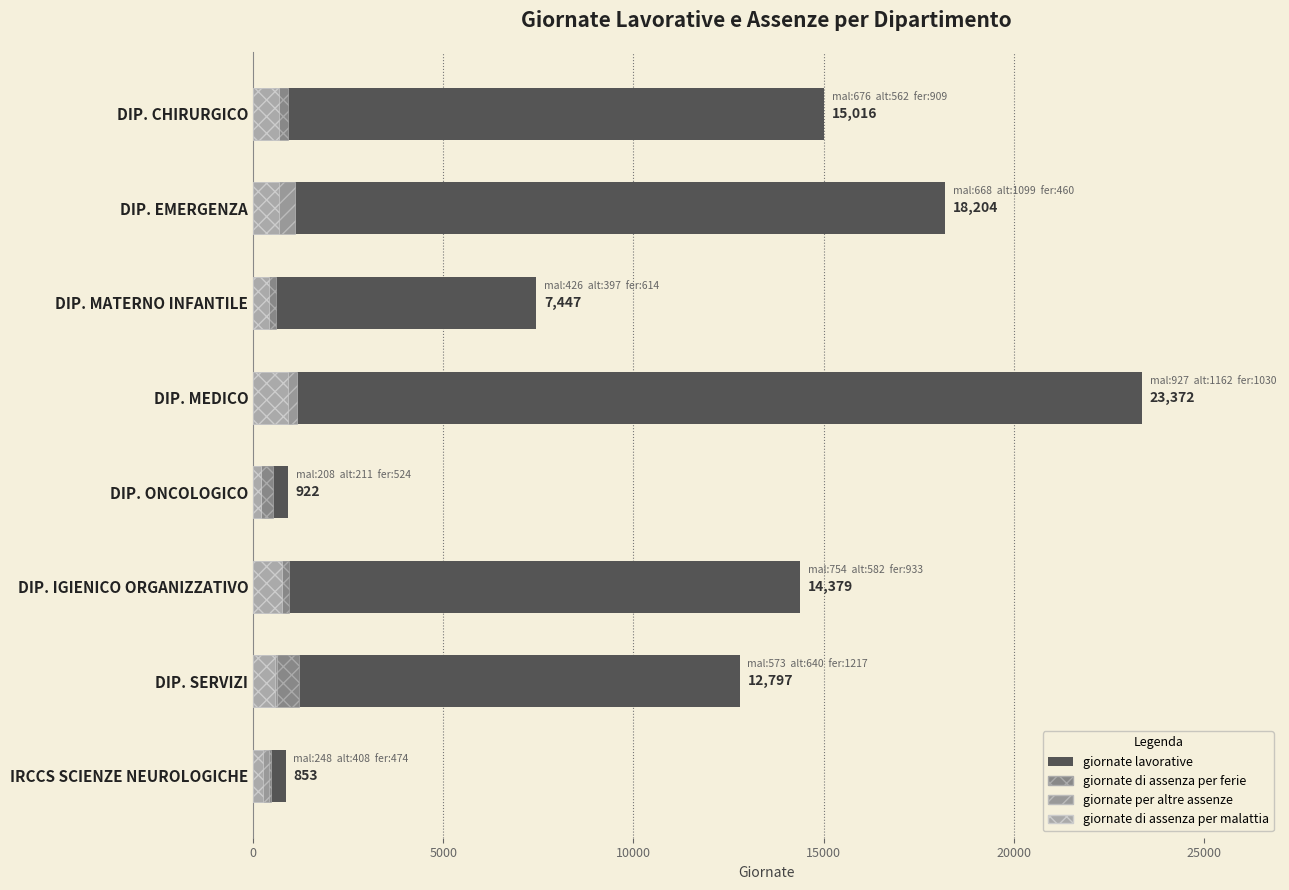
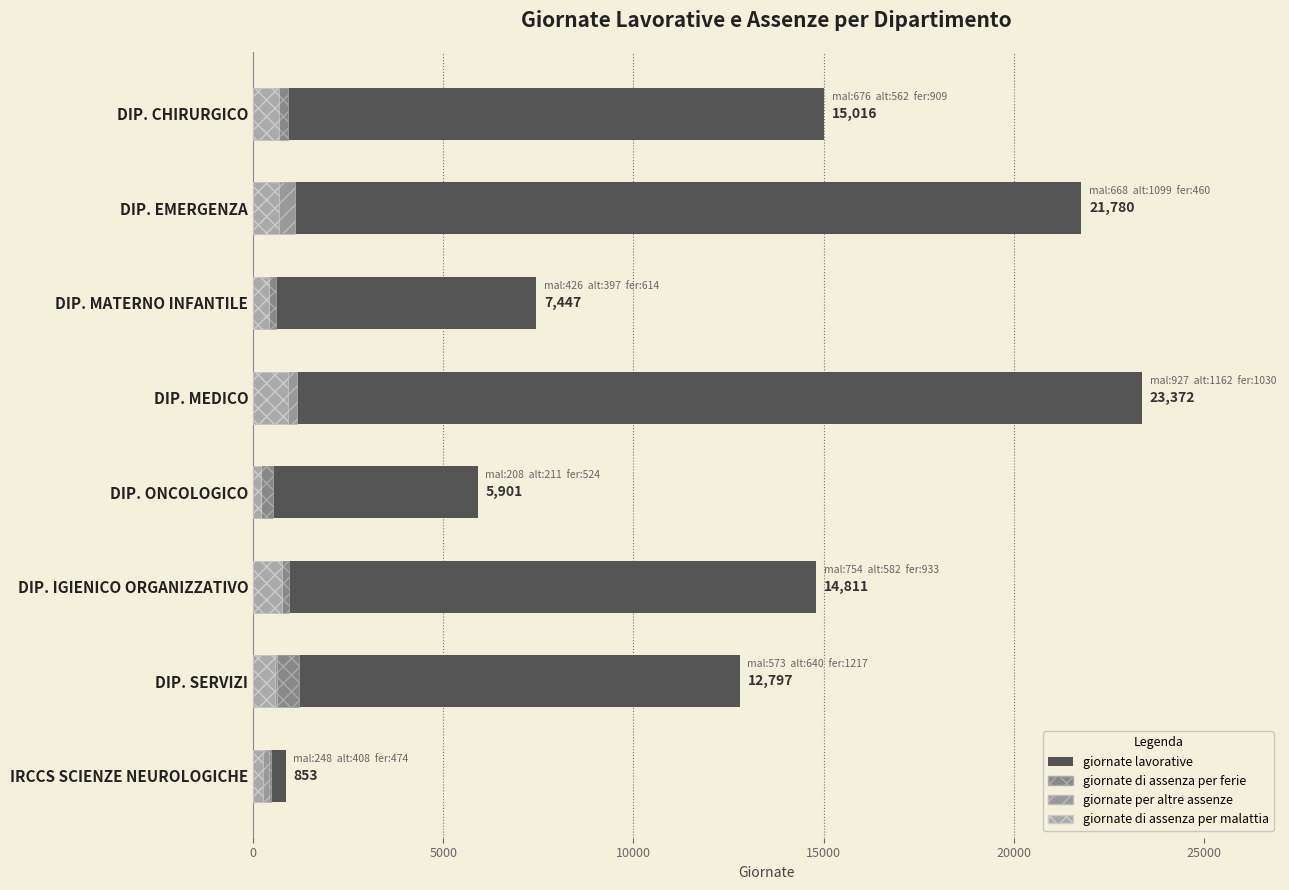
  {
    "giornate lavorative": {
      "DIP. CHIRURGICO": "15,016",
-     "DIP. EMERGENZA": "18,204",
+     "DIP. EMERGENZA": "21,780",
      "DIP. MATERNO INFANTILE": "7,447",
      "DIP. MEDICO": "23,372",
-     "DIP. ONCOLOGICO": "922",
-     "DIP. IGIENICO ORGANIZZATIVO": "14,379",
+     "DIP. ONCOLOGICO": "5,901",
+     "DIP. IGIENICO ORGANIZZATIVO": "14,811",
      "DIP. SERVIZI": "12,797",
      "IRCCS SCIENZE NEUROLOGICHE": "853"
    }
  }
